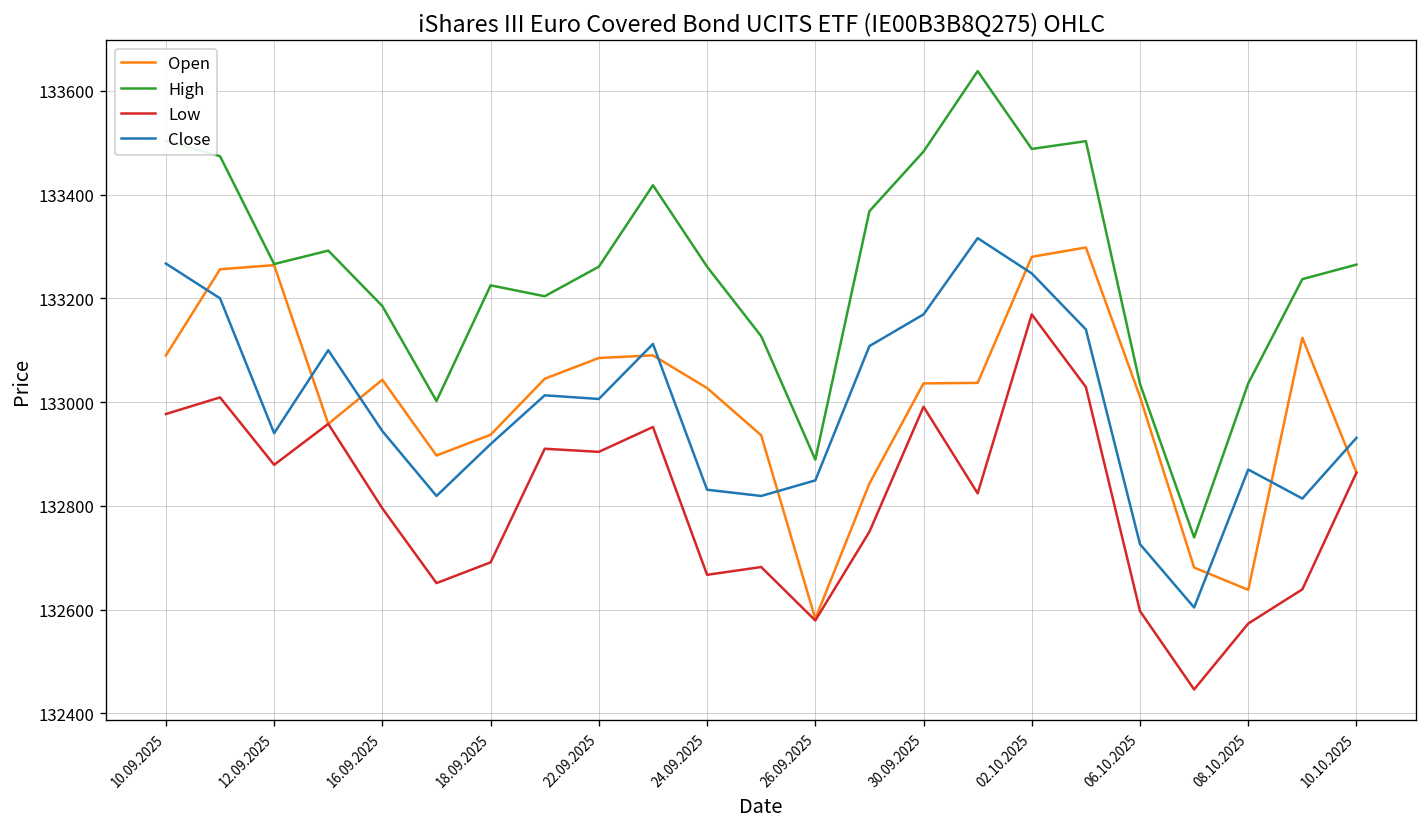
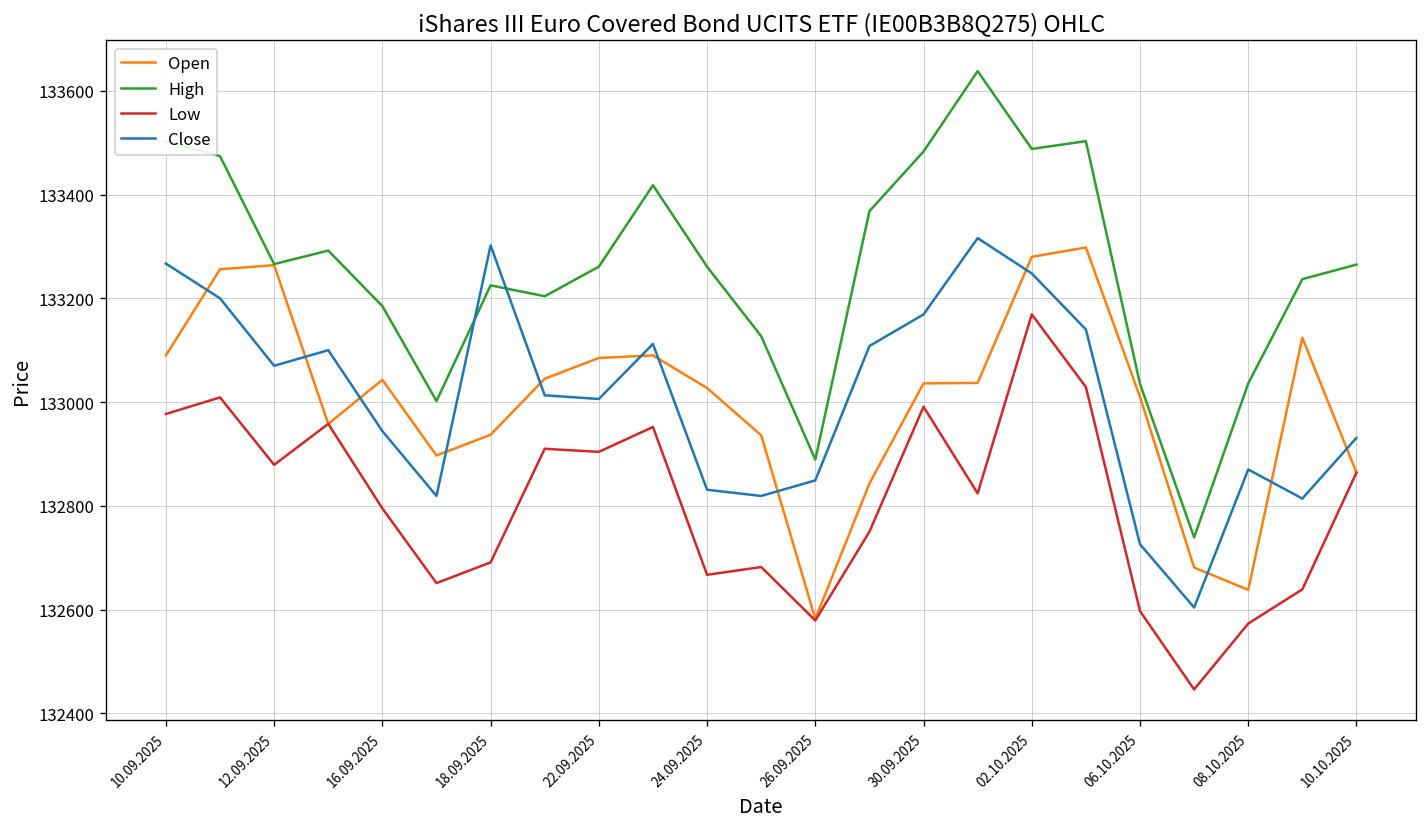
  {
    "Open": {
      "10.09.2025": 133090,
      "16.09.2025": 133040,
      "18.09.2025": 132940,
      "22.09.2025": 133090,
      "24.09.2025": 133030,
      "30.09.2025": 133040,
      "02.10.2025": 133280,
      "06.10.2025": 133010,
      "08.10.2025": 132640
    },
    "High": {
      "16.09.2025": 133190,
      "18.09.2025": 133230,
      "22.09.2025": 133260,
      "24.09.2025": 133260,
      "26.09.2025": 132890,
      "30.09.2025": 133480,
      "02.10.2025": 133490,
      "06.10.2025": 133040,
      "08.10.2025": 133040,
      "10.10.2025": 133270
    },
    "Low": {
      "10.09.2025": 132980,
      "12.09.2025": 132880,
      "16.09.2025": 132800,
      "18.09.2025": 132690,
      "22.09.2025": 132900,
      "24.09.2025": 132670,
      "30.09.2025": 132990,
      "02.10.2025": 133170,
      "06.10.2025": 132600,
      "08.10.2025": 132570
    },
    "Close": {
      "10.09.2025": 133270,
-     "12.09.2025": 132940,
+     "12.09.2025": 133070,
      "16.09.2025": 132940,
-     "18.09.2025": 132920,
+     "18.09.2025": 133300,
      "22.09.2025": 133010,
      "24.09.2025": 132830,
      "26.09.2025": 132850,
      "30.09.2025": 133170,
      "02.10.2025": 133250,
      "06.10.2025": 132730,
      "08.10.2025": 132870,
      "10.10.2025": 132930
    }
  }
